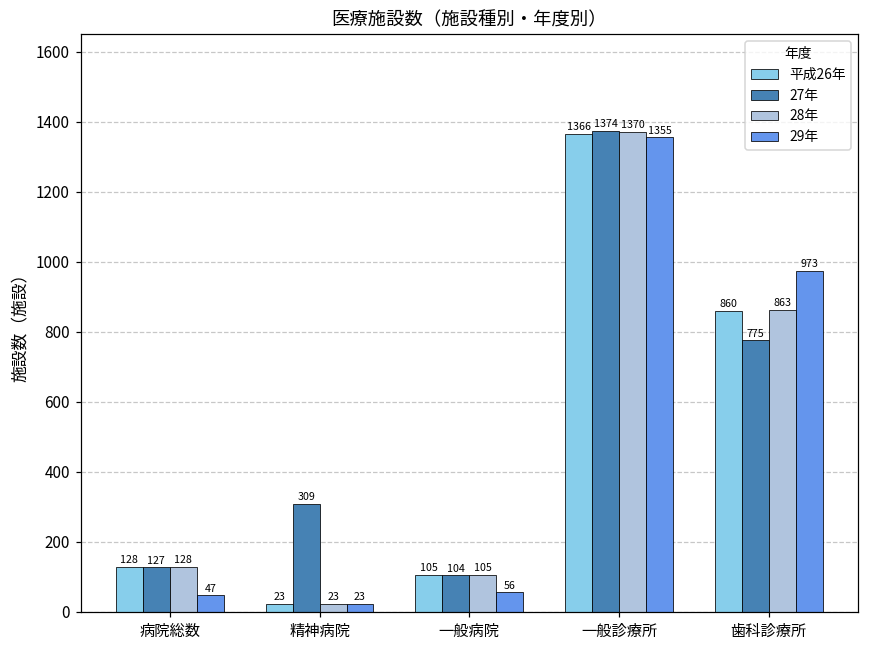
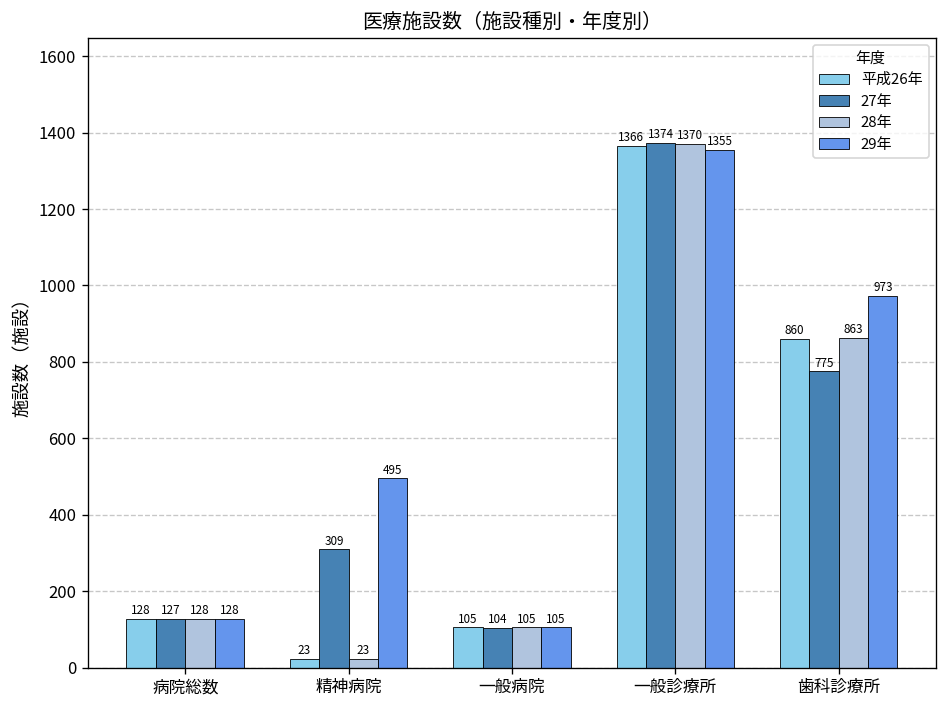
  {
    "27年": {
      "病院総数": 127,
      "精神病院": 309,
      "一般病院": 104,
      "一般診療所": 1374,
      "歯科診療所": 775
    },
    "29年": {
-     "病院総数": 47,
-     "精神病院": 23,
-     "一般病院": 56,
+     "病院総数": 128,
+     "精神病院": 495,
+     "一般病院": 105,
      "一般診療所": 1355,
      "歯科診療所": 973
    }
  }
